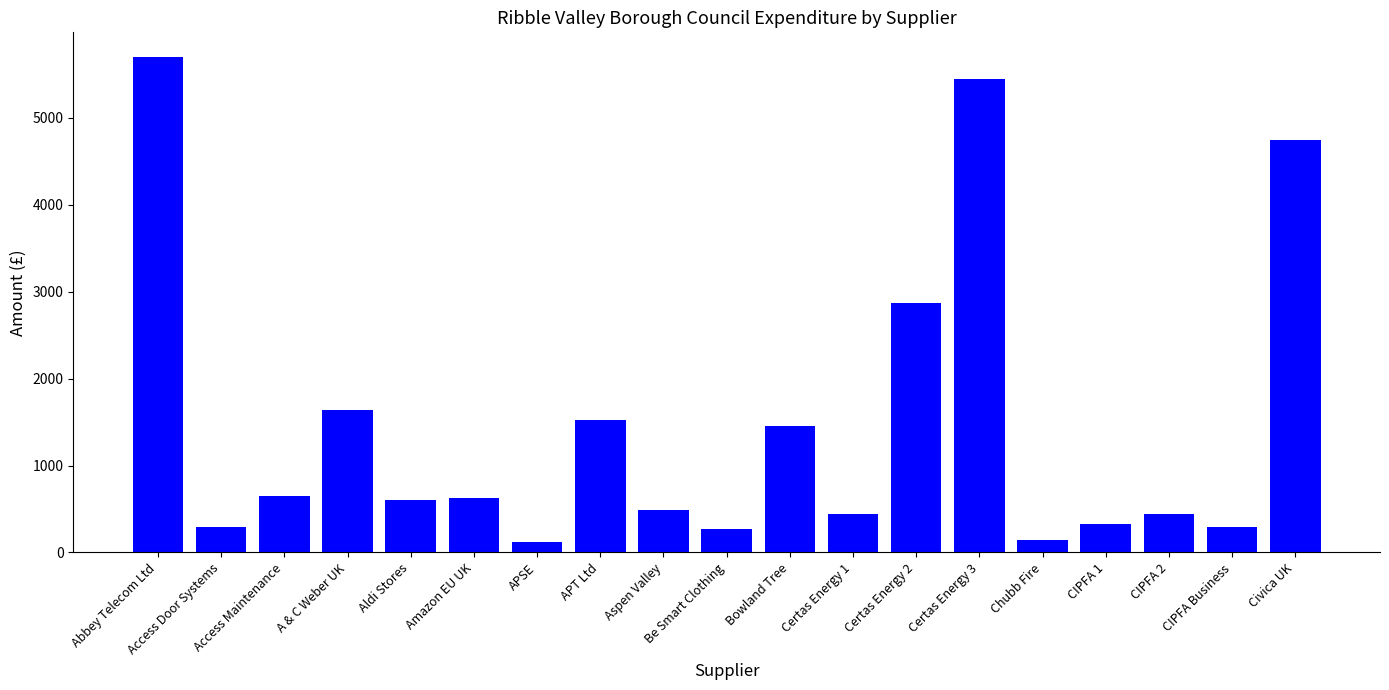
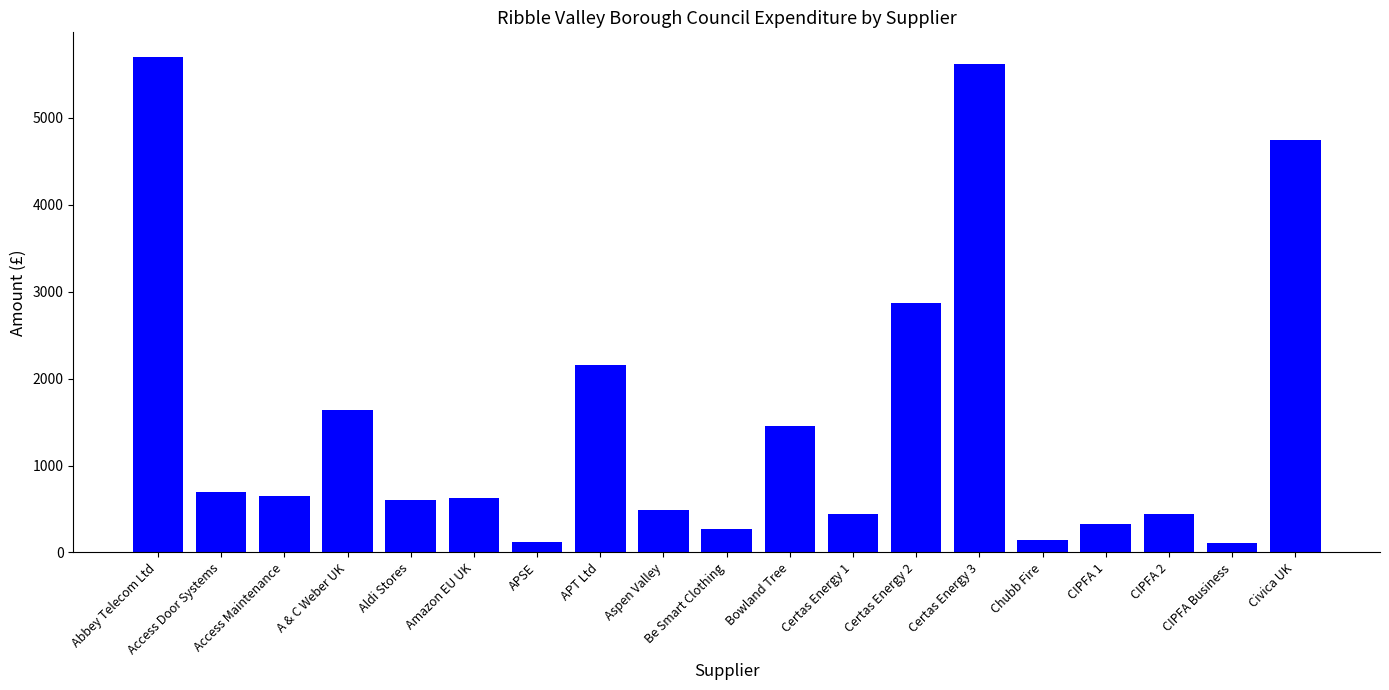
  {
    "Abbey Telecom Ltd": 5700,
-   "Access Door Systems": 300,
+   "Access Door Systems": 700,
    "Access Maintenance": 700,
    "A & C Weber UK": 1600,
    "Aldi Stores": 600,
    "Amazon EU UK": 600,
    "APSE": 100,
-   "APT Ltd": 1500,
+   "APT Ltd": 2200,
    "Aspen Valley": 500,
    "Be Smart Clothing": 300,
    "Bowland Tree": 1500,
    "Certas Energy 1": 400,
    "Certas Energy 2": 2900,
-   "Certas Energy 3": 5400,
+   "Certas Energy 3": 5600,
    "Chubb Fire": 100,
    "CIPFA 1": 300,
    "CIPFA 2": 400,
-   "CIPFA Business": 300,
+   "CIPFA Business": 100,
    "Civica UK": 4800
  }
